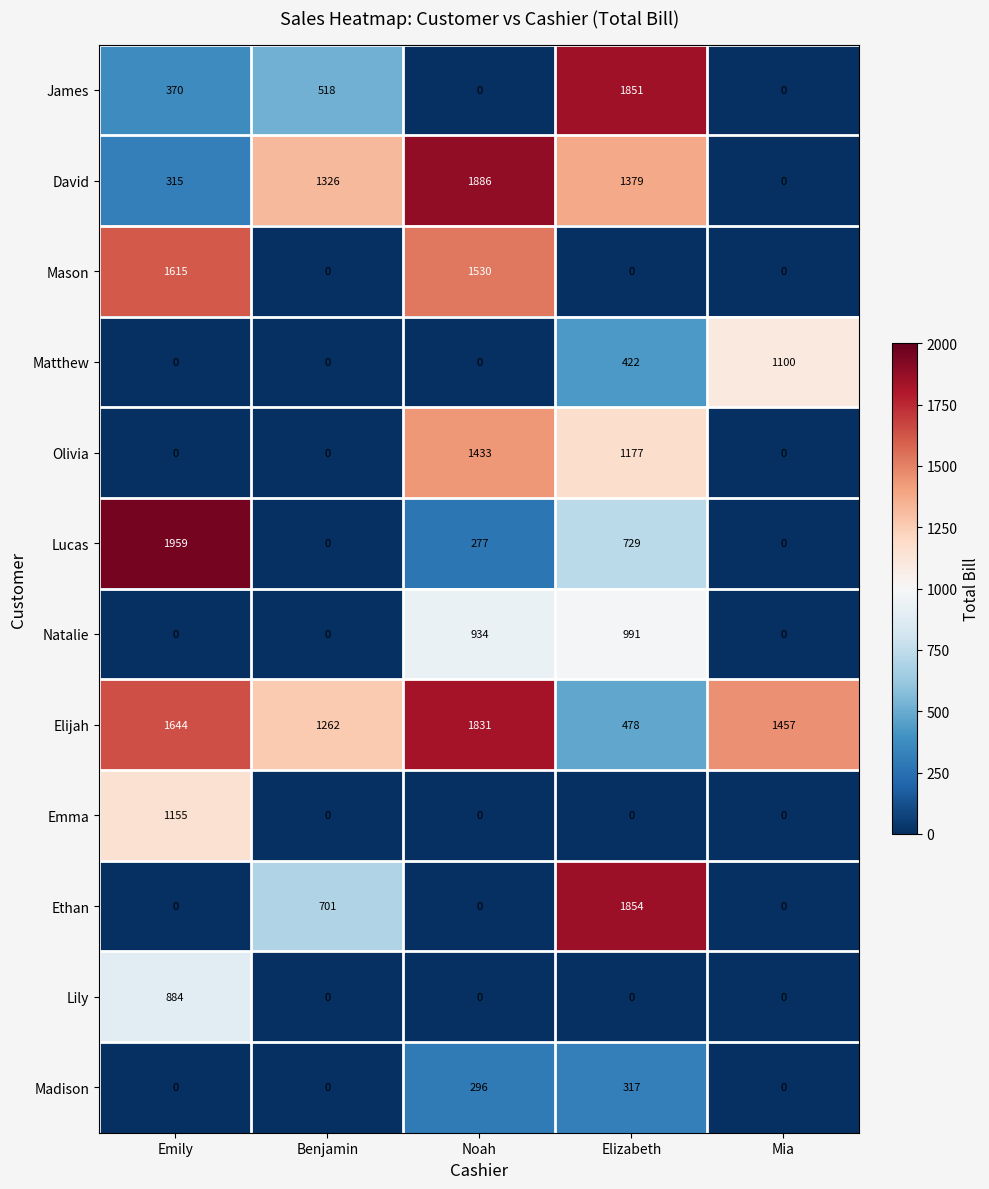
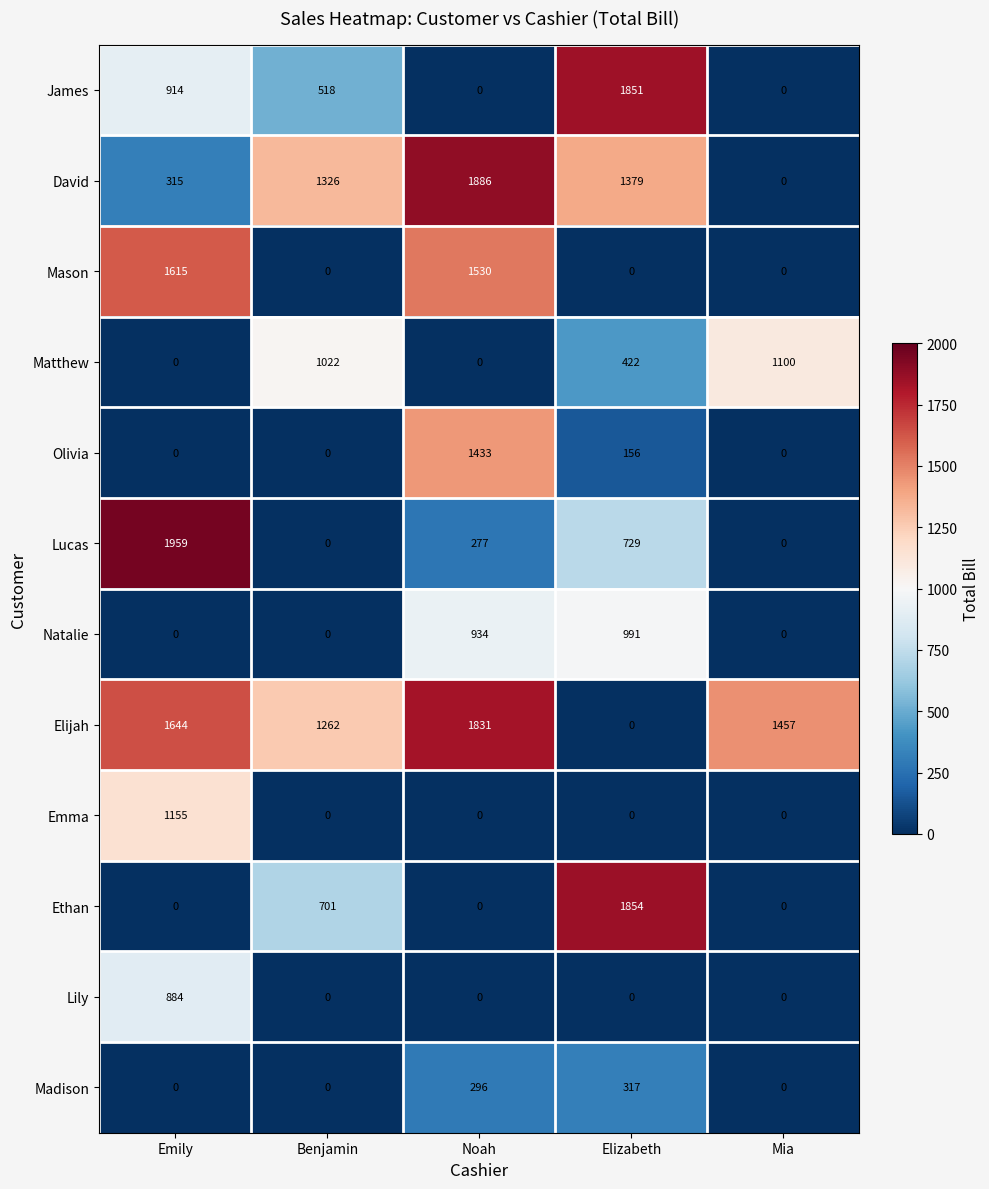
  {
    "James": {
-     "Emily": 370,
+     "Emily": 914,
      "Benjamin": 518,
      "Noah": 0,
      "Elizabeth": 1851,
      "Mia": 0
    },
    "David": {
      "Emily": 315,
      "Benjamin": 1326,
      "Noah": 1886,
      "Elizabeth": 1379,
      "Mia": 0
    },
    "Mason": {
      "Emily": 1615,
      "Benjamin": 0,
      "Noah": 1530,
      "Elizabeth": 0,
      "Mia": 0
    },
    "Matthew": {
      "Emily": 0,
-     "Benjamin": 0,
+     "Benjamin": 1022,
      "Noah": 0,
      "Elizabeth": 422,
      "Mia": 1100
    },
    "Olivia": {
      "Emily": 0,
      "Benjamin": 0,
      "Noah": 1433,
-     "Elizabeth": 1177,
+     "Elizabeth": 156,
      "Mia": 0
    },
    "Lucas": {
      "Emily": 1959,
      "Benjamin": 0,
      "Noah": 277,
      "Elizabeth": 729,
      "Mia": 0
    },
    "Natalie": {
      "Emily": 0,
      "Benjamin": 0,
      "Noah": 934,
      "Elizabeth": 991,
      "Mia": 0
    },
    "Elijah": {
      "Emily": 1644,
      "Benjamin": 1262,
      "Noah": 1831,
-     "Elizabeth": 478,
+     "Elizabeth": 0,
      "Mia": 1457
    },
    "Emma": {
      "Emily": 1155,
      "Benjamin": 0,
      "Noah": 0,
      "Elizabeth": 0,
      "Mia": 0
    },
    "Ethan": {
      "Emily": 0,
      "Benjamin": 701,
      "Noah": 0,
      "Elizabeth": 1854,
      "Mia": 0
    },
    "Lily": {
      "Emily": 884,
      "Benjamin": 0,
      "Noah": 0,
      "Elizabeth": 0,
      "Mia": 0
    },
    "Madison": {
      "Emily": 0,
      "Benjamin": 0,
      "Noah": 296,
      "Elizabeth": 317,
      "Mia": 0
    }
  }
